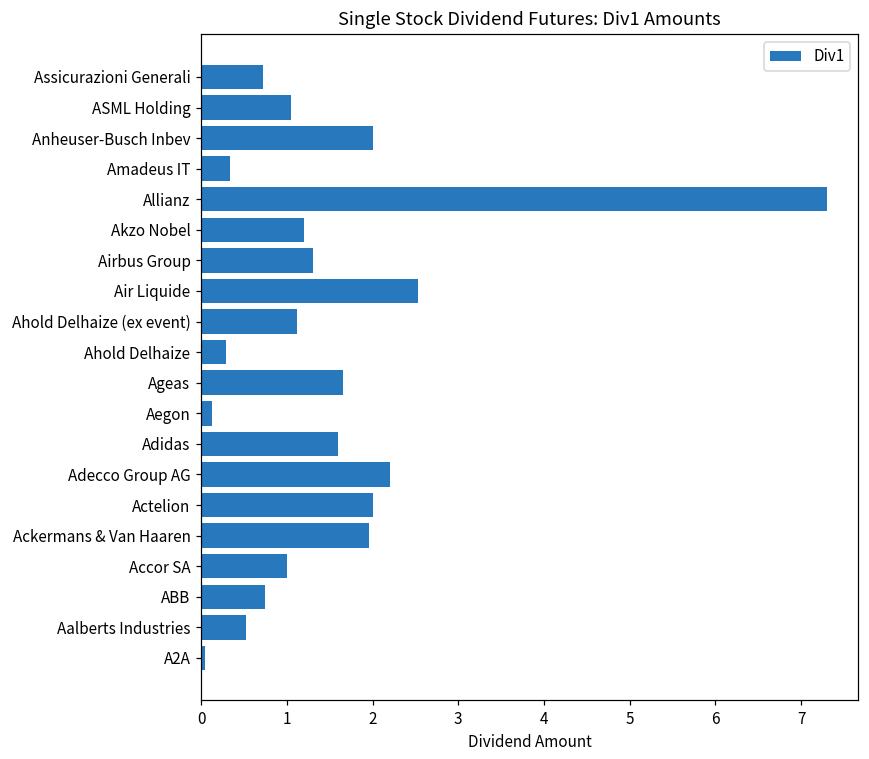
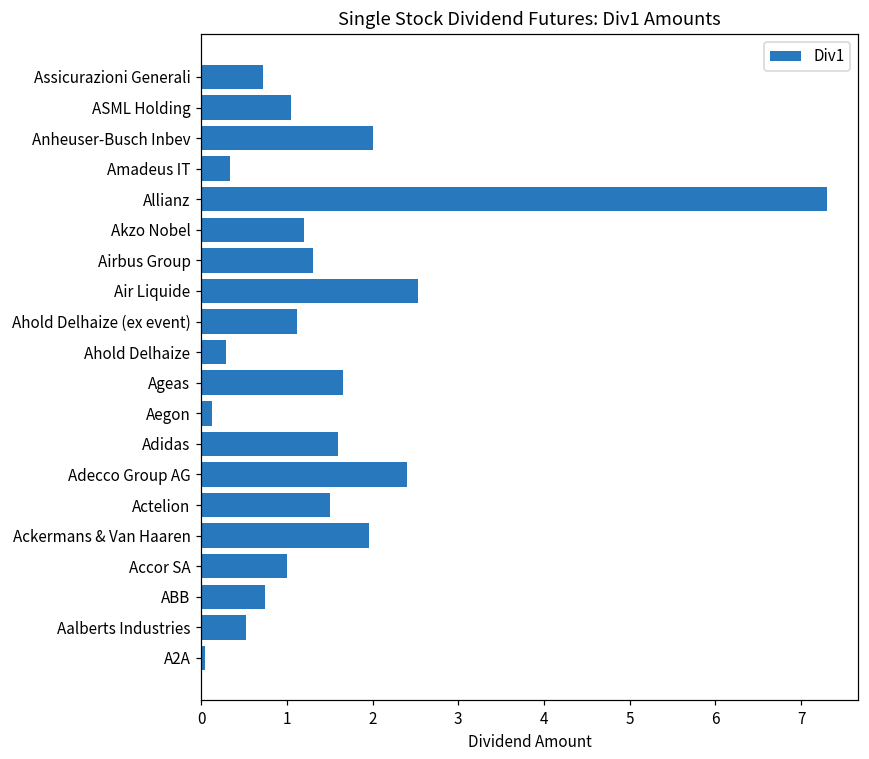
  {
    "Assicurazioni Generali": 0.7,
    "ASML Holding": 1.1,
    "Anheuser-Busch Inbev": 2.0,
    "Amadeus IT": 0.3,
    "Allianz": 7.3,
    "Akzo Nobel": 1.2,
    "Airbus Group": 1.3,
    "Air Liquide": 2.5,
    "Ahold Delhaize (ex event)": 1.1,
    "Ahold Delhaize": 0.3,
    "Ageas": 1.7,
    "Aegon": 0.1,
    "Adidas": 1.6,
-   "Adecco Group AG": 2.2,
-   "Actelion": 2.0,
+   "Adecco Group AG": 2.4,
+   "Actelion": 1.5,
    "Ackermans & Van Haaren": 2.0,
    "Accor SA": 1.0,
    "ABB": 0.7,
    "Aalberts Industries": 0.5,
    "A2A": 0.0
  }
